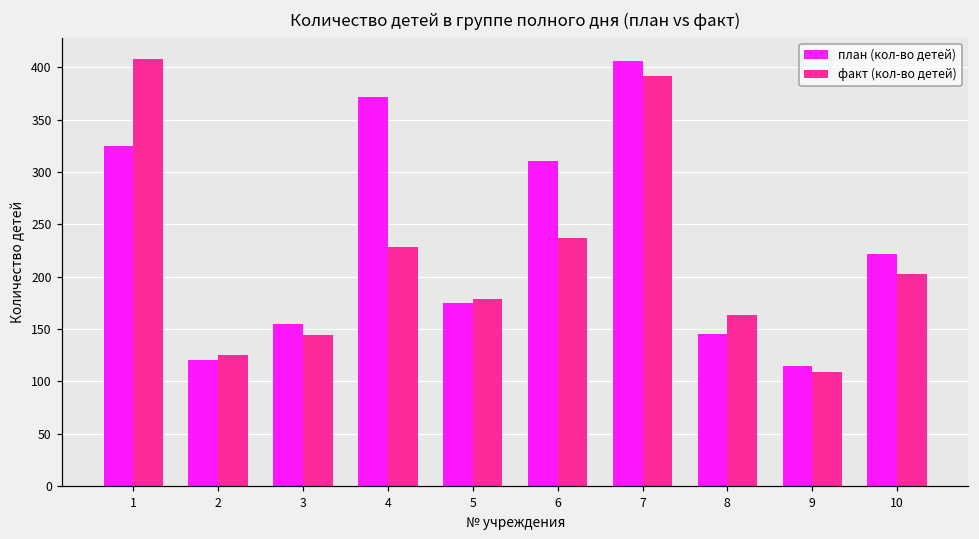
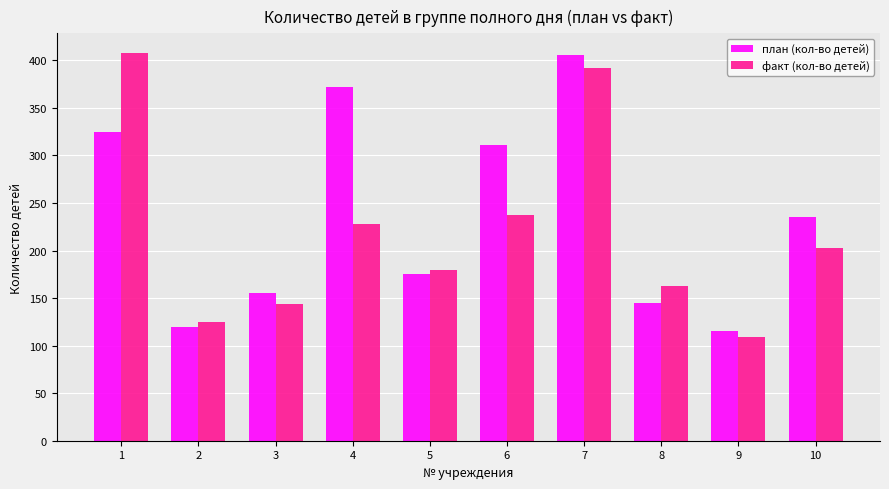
  {
    "план (кол-во детей)": {
      "1": 330,
      "2": 120,
      "3": 160,
      "4": 370,
      "5": 180,
      "6": 310,
      "7": 410,
      "8": 150,
      "9": 120,
-     "10": 220
+     "10": 240
    },
    "факт (кол-во детей)": {
      "1": 410,
      "2": 130,
      "3": 140,
      "4": 230,
      "5": 180,
      "6": 240,
      "7": 390,
      "8": 160,
      "9": 110,
      "10": 200
    }
  }
